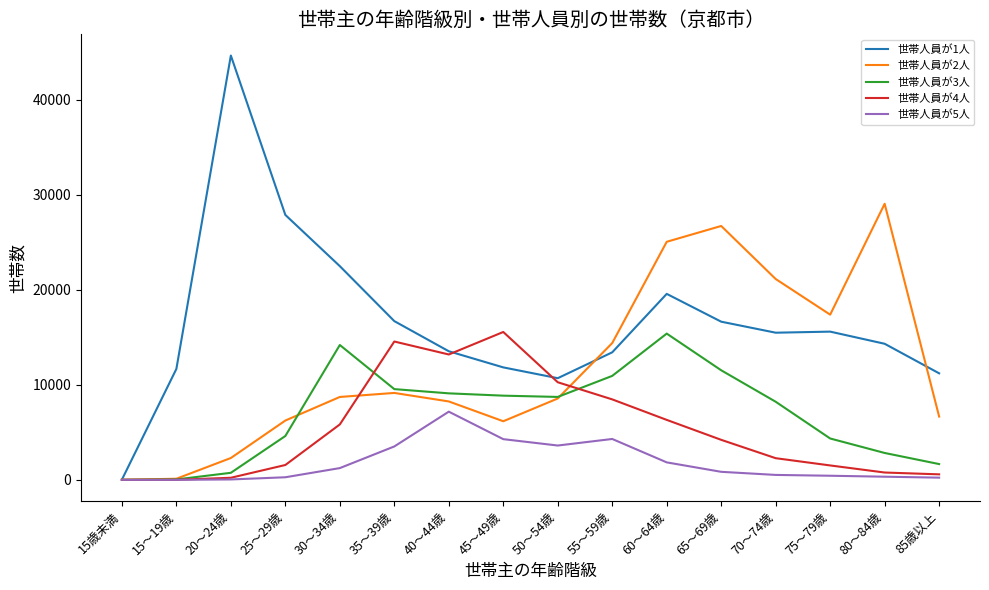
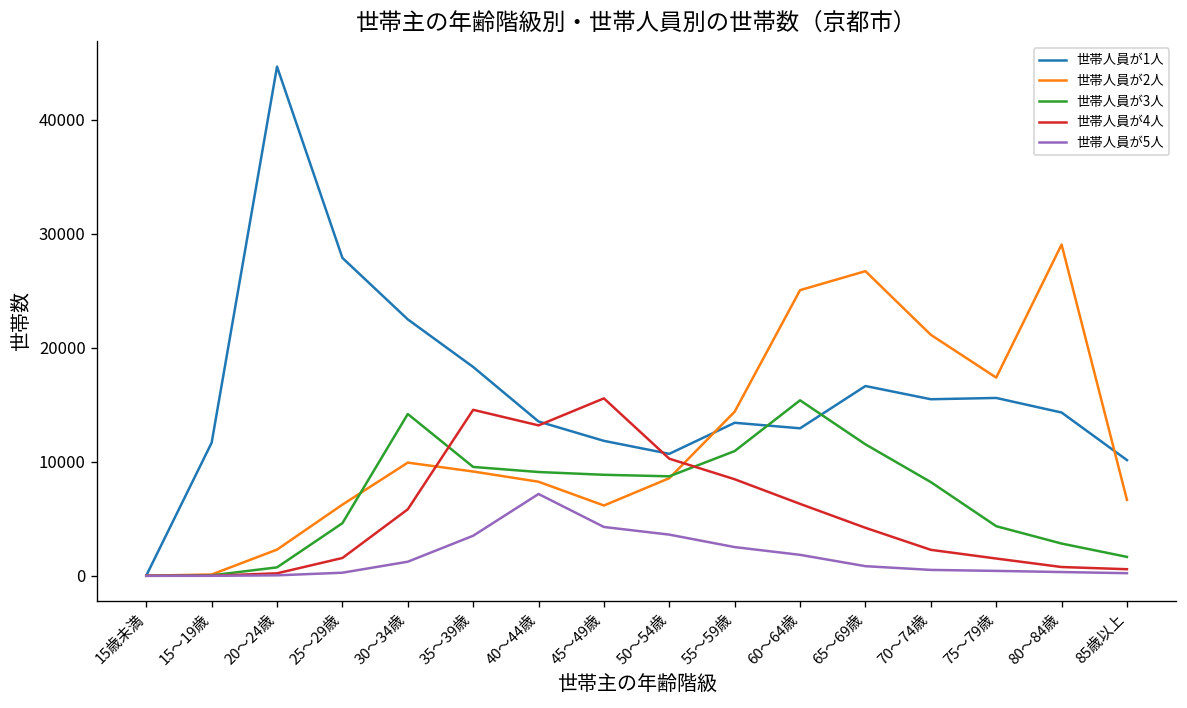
  {
    "世帯人員が1人": {
      "15～19歳": 12000,
      "20～24歳": 45000,
      "25～29歳": 28000,
      "30～34歳": 22000,
-     "35～39歳": 17000,
+     "35～39歳": 18000,
      "40～44歳": 14000,
      "45～49歳": 12000,
      "50～54歳": 11000,
      "55～59歳": 13000,
-     "60～64歳": 20000,
+     "60～64歳": 13000,
      "65～69歳": 17000,
      "70～74歳": 15000,
      "75～79歳": 16000,
      "80～84歳": 14000,
-     "85歳以上": 11000
+     "85歳以上": 10000
    },
    "世帯人員が2人": {
      "20～24歳": 2000,
      "25～29歳": 6000,
-     "30～34歳": 9000,
+     "30～34歳": 10000,
      "35～39歳": 9000,
      "40～44歳": 8000,
      "45～49歳": 6000,
      "55～59歳": 14000,
      "60～64歳": 25000,
      "65～69歳": 27000,
      "70～74歳": 21000,
      "75～79歳": 17000,
      "80～84歳": 29000,
      "85歳以上": 7000
    },
    "世帯人員が3人": {
      "20～24歳": 1000,
      "25～29歳": 5000,
      "30～34歳": 14000,
      "35～39歳": 10000,
      "40～44歳": 9000,
      "45～49歳": 9000,
      "55～59歳": 11000,
      "60～64歳": 15000,
      "65～69歳": 12000,
      "70～74歳": 8000,
      "75～79歳": 4000,
      "80～84歳": 3000,
      "85歳以上": 2000
    },
    "世帯人員が4人": {
      "25～29歳": 2000,
      "30～34歳": 6000,
      "35～39歳": 15000,
      "40～44歳": 13000,
      "45～49歳": 16000,
      "50～54歳": 10000,
      "55～59歳": 8000,
      "60～64歳": 6000,
      "65～69歳": 4000,
      "70～74歳": 2000,
      "75～79歳": 2000,
      "80～84歳": 1000,
      "85歳以上": 1000
    },
    "世帯人員が5人": {
      "25～29歳": 0,
      "30～34歳": 1000,
      "35～39歳": 4000,
      "40～44歳": 7000,
      "45～49歳": 4000,
      "50～54歳": 4000,
-     "55～59歳": 4000,
+     "55～59歳": 3000,
      "60～64歳": 2000,
      "65～69歳": 1000,
      "70～74歳": 1000,
      "75～79歳": 0,
      "80～84歳": 0,
      "85歳以上": 0
    }
  }
